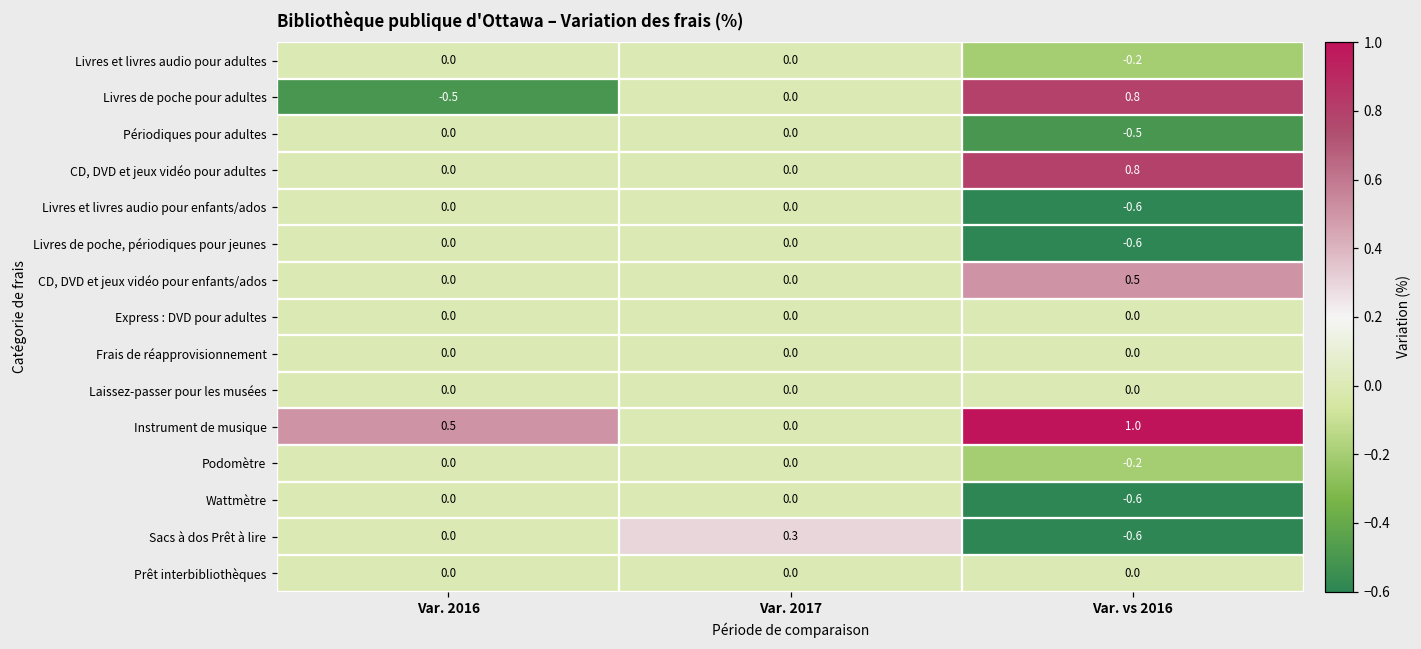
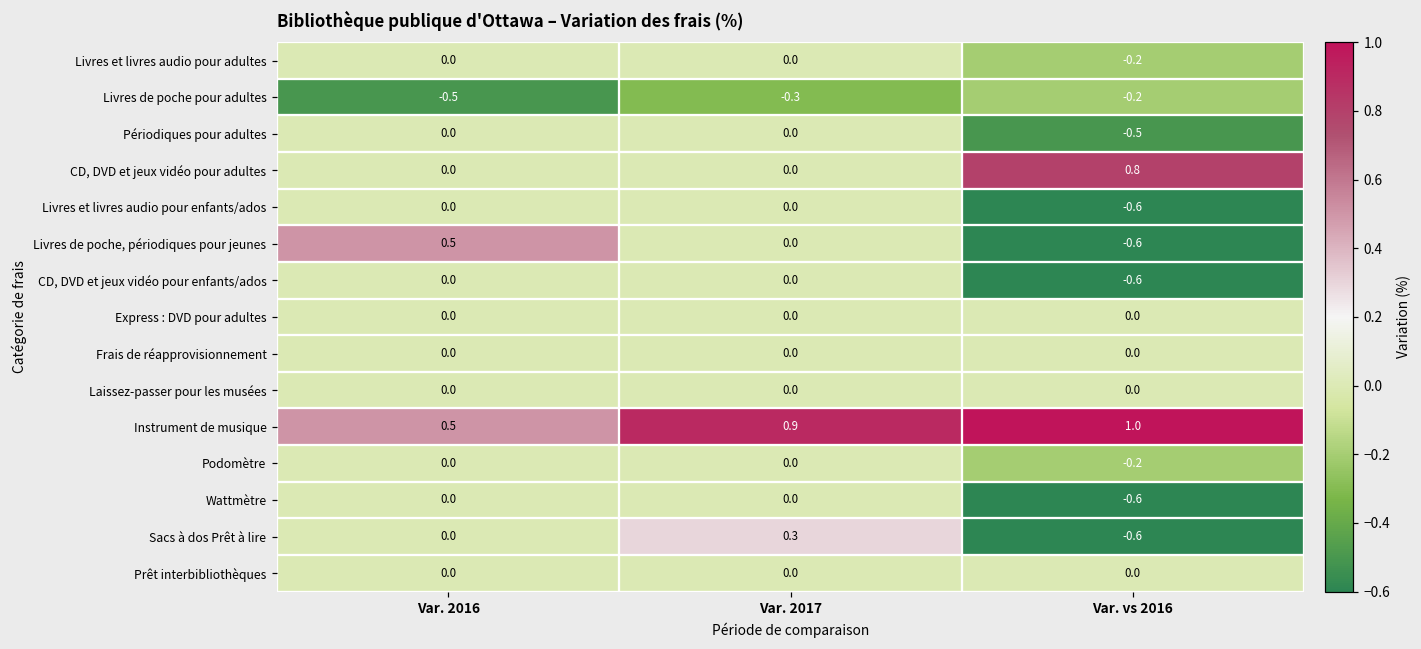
  {
    "Livres et livres audio pour adultes": {
      "Var. 2016": 0.0,
      "Var. 2017": 0.0,
      "Var. vs 2016": -0.2
    },
    "Livres de poche pour adultes": {
      "Var. 2016": -0.5,
-     "Var. 2017": 0.0,
-     "Var. vs 2016": 0.8
+     "Var. 2017": -0.3,
+     "Var. vs 2016": -0.2
    },
    "Périodiques pour adultes": {
      "Var. 2016": 0.0,
      "Var. 2017": 0.0,
      "Var. vs 2016": -0.5
    },
    "CD, DVD et jeux vidéo pour adultes": {
      "Var. 2016": 0.0,
      "Var. 2017": 0.0,
      "Var. vs 2016": 0.8
    },
    "Livres et livres audio pour enfants/ados": {
      "Var. 2016": 0.0,
      "Var. 2017": 0.0,
      "Var. vs 2016": -0.6
    },
    "Livres de poche, périodiques pour jeunes": {
-     "Var. 2016": 0.0,
+     "Var. 2016": 0.5,
      "Var. 2017": 0.0,
      "Var. vs 2016": -0.6
    },
    "CD, DVD et jeux vidéo pour enfants/ados": {
      "Var. 2016": 0.0,
      "Var. 2017": 0.0,
-     "Var. vs 2016": 0.5
+     "Var. vs 2016": -0.6
    },
    "Express : DVD pour adultes": {
      "Var. 2016": 0.0,
      "Var. 2017": 0.0,
      "Var. vs 2016": 0.0
    },
    "Frais de réapprovisionnement": {
      "Var. 2016": 0.0,
      "Var. 2017": 0.0,
      "Var. vs 2016": 0.0
    },
    "Laissez-passer pour les musées": {
      "Var. 2016": 0.0,
      "Var. 2017": 0.0,
      "Var. vs 2016": 0.0
    },
    "Instrument de musique": {
      "Var. 2016": 0.5,
-     "Var. 2017": 0.0,
+     "Var. 2017": 0.9,
      "Var. vs 2016": 1.0
    },
    "Podomètre": {
      "Var. 2016": 0.0,
      "Var. 2017": 0.0,
      "Var. vs 2016": -0.2
    },
    "Wattmètre": {
      "Var. 2016": 0.0,
      "Var. 2017": 0.0,
      "Var. vs 2016": -0.6
    },
    "Sacs à dos Prêt à lire": {
      "Var. 2016": 0.0,
      "Var. 2017": 0.3,
      "Var. vs 2016": -0.6
    },
    "Prêt interbibliothèques": {
      "Var. 2016": 0.0,
      "Var. 2017": 0.0,
      "Var. vs 2016": 0.0
    }
  }
